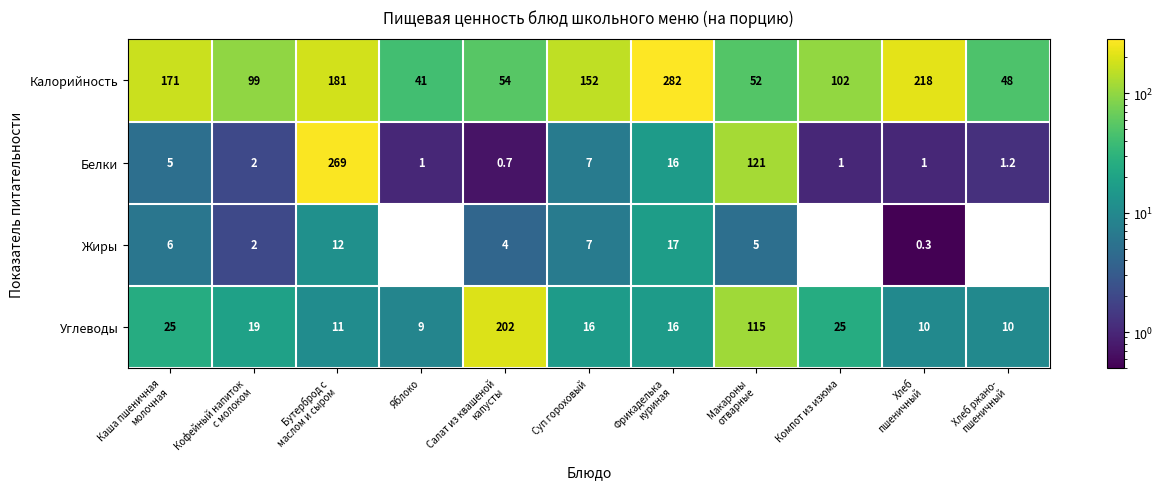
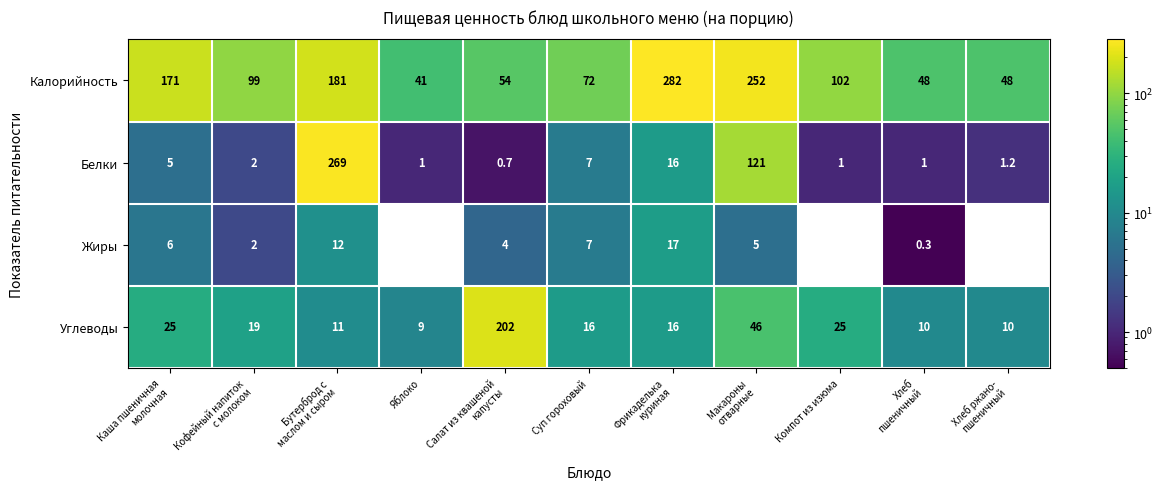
  {
    "Калорийность": {
      "Каша пшеничная молочная": 171,
      "Кофейный напиток с молоком": 99,
      "Бутерброд с маслом и сыром": 181,
      "Яблоко": 41,
      "Салат из квашеной капусты": 54,
-     "Суп гороховый": 152,
+     "Суп гороховый": 72,
      "Фрикаделька куриная": 282,
-     "Макароны отварные": 52,
+     "Макароны отварные": 252,
      "Компот из изюма": 102,
-     "Хлеб пшеничный": 218,
+     "Хлеб пшеничный": 48,
      "Хлеб ржано- пшеничный": 48
    },
    "Белки": {
      "Каша пшеничная молочная": 5,
      "Кофейный напиток с молоком": 2,
      "Бутерброд с маслом и сыром": 269,
      "Яблоко": 1,
      "Салат из квашеной капусты": 0.7,
      "Суп гороховый": 7,
      "Фрикаделька куриная": 16,
      "Макароны отварные": 121,
      "Компот из изюма": 1,
      "Хлеб пшеничный": 1,
      "Хлеб ржано- пшеничный": 1.2
    },
    "Жиры": {
      "Каша пшеничная молочная": 6,
      "Кофейный напиток с молоком": 2,
      "Бутерброд с маслом и сыром": 12,
      "Салат из квашеной капусты": 4,
      "Суп гороховый": 7,
      "Фрикаделька куриная": 17,
      "Макароны отварные": 5,
      "Хлеб пшеничный": 0.3
    },
    "Углеводы": {
      "Каша пшеничная молочная": 25,
      "Кофейный напиток с молоком": 19,
      "Бутерброд с маслом и сыром": 11,
      "Яблоко": 9,
      "Салат из квашеной капусты": 202,
      "Суп гороховый": 16,
      "Фрикаделька куриная": 16,
-     "Макароны отварные": 115,
+     "Макароны отварные": 46,
      "Компот из изюма": 25,
      "Хлеб пшеничный": 10,
      "Хлеб ржано- пшеничный": 10
    }
  }
